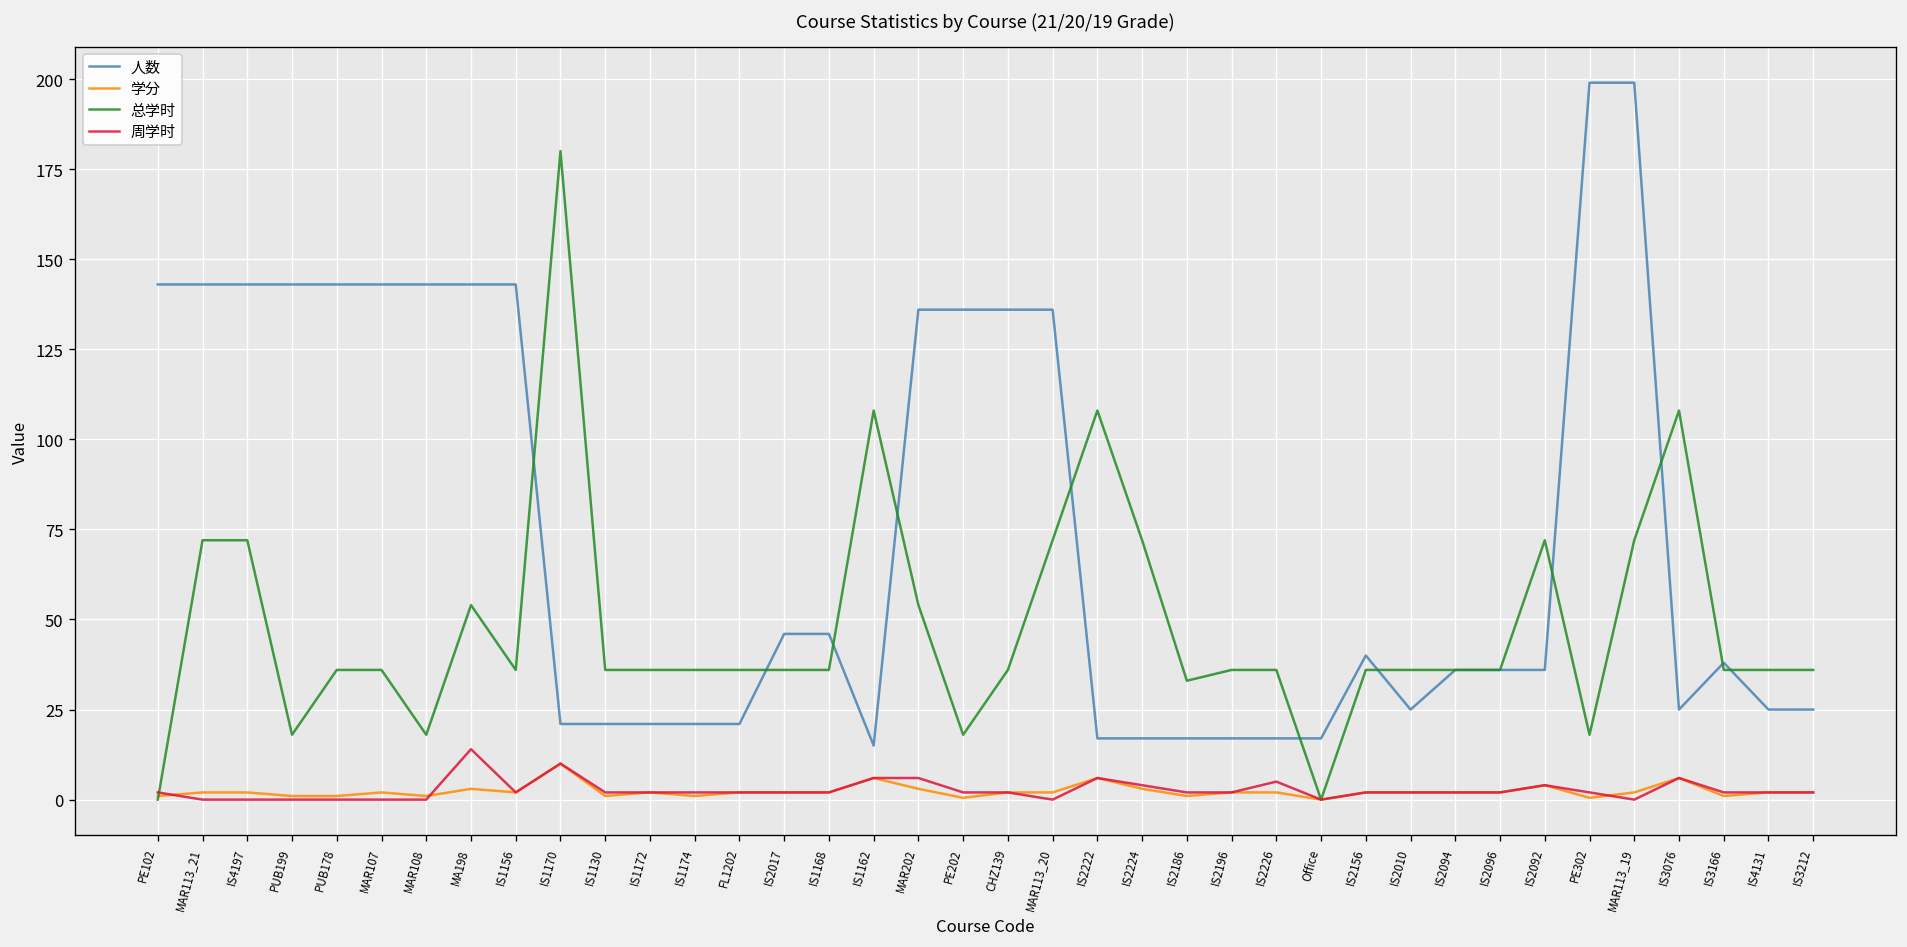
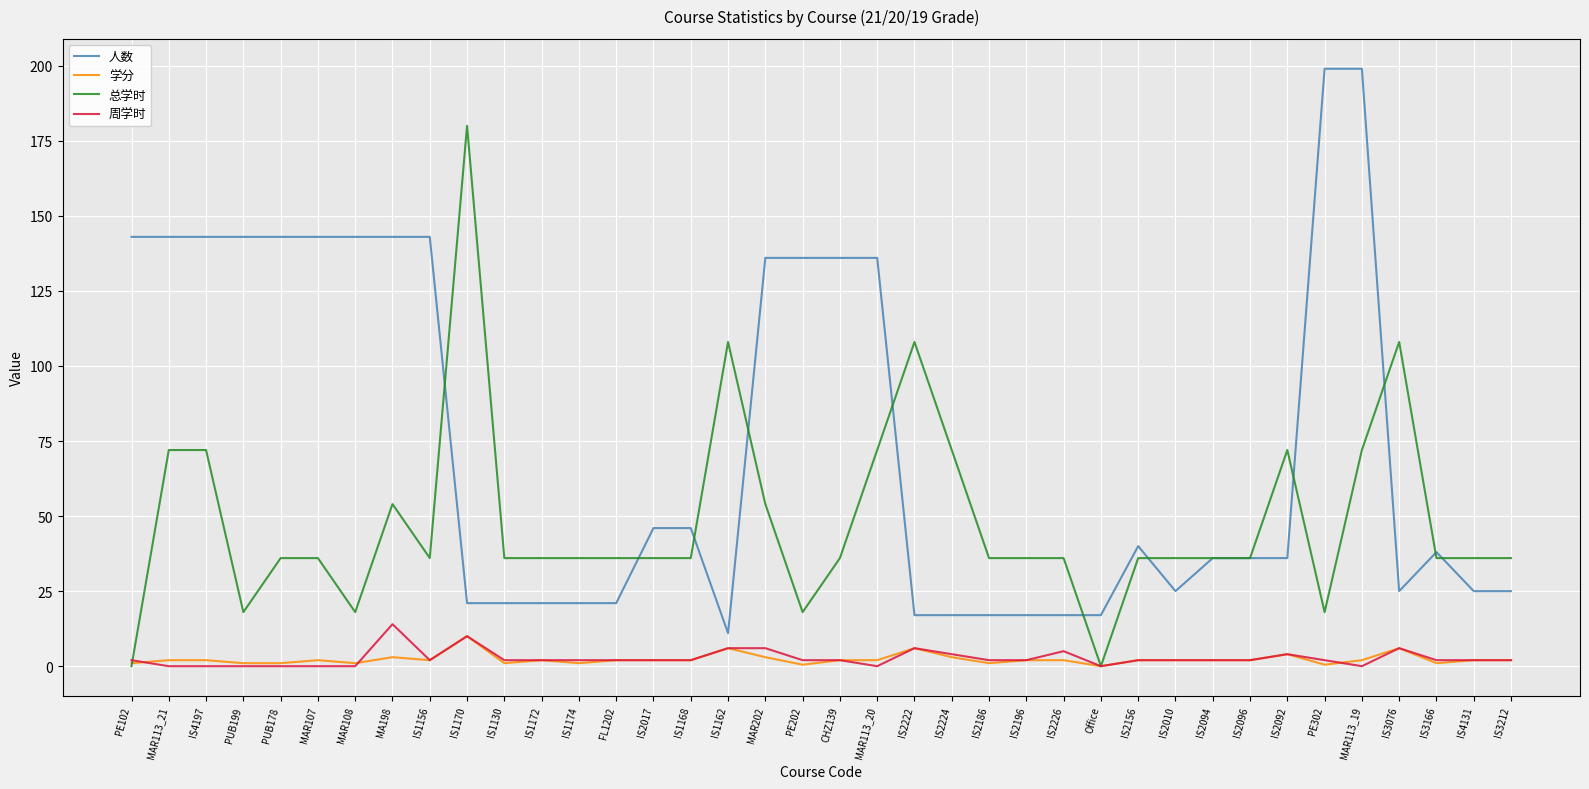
  {
    "人数": {
      "PE102": 143,
      "MAR113_21": 143,
      "IS4197": 143,
      "PUB199": 143,
      "PUB178": 143,
      "MAR107": 143,
      "MAR108": 143,
      "MA198": 143,
      "IS1156": 143,
      "IS1170": 21,
      "IS1130": 21,
      "IS1172": 21,
      "IS1174": 21,
      "FL1202": 21,
      "IS2017": 46,
      "IS1168": 46,
-     "IS1162": 15,
+     "IS1162": 11,
      "MAR202": 136,
      "PE202": 136,
      "CHZ139": 136,
      "MAR113_20": 136,
      "IS2222": 17,
      "IS2224": 17,
      "IS2186": 17,
      "IS2196": 17,
      "IS2226": 17,
      "Office": 17,
      "IS2156": 40,
      "IS2010": 25,
      "IS2092": 36,
      "PE302": 199,
      "MAR113_19": 199,
      "IS3076": 25,
      "IS3166": 38,
      "IS4131": 25,
      "IS3212": 25
    },
    "学分": {
      "PE102": 1,
      "MAR113_21": 2,
      "IS4197": 2,
      "PUB199": 1,
      "PUB178": 1,
      "MAR107": 2,
      "MAR108": 1,
      "MA198": 3,
      "IS1130": 1,
      "IS1174": 1,
      "MAR202": 3,
      "PE202": 1,
      "MAR113_20": 2,
      "IS2224": 3,
      "IS2186": 1,
      "IS2226": 2,
      "PE302": 1,
      "MAR113_19": 2,
      "IS3166": 1
    },
    "总学时": {
      "PE102": 0,
      "MAR113_21": 72,
      "IS4197": 72,
      "PUB199": 18,
      "PUB178": 36,
      "MAR107": 36,
      "MAR108": 18,
      "MA198": 54,
      "IS1156": 36,
      "IS1170": 180,
      "IS1130": 36,
      "IS1172": 36,
      "IS1174": 36,
      "FL1202": 36,
      "IS2017": 36,
      "IS1168": 36,
      "IS1162": 108,
      "MAR202": 54,
      "PE202": 18,
      "CHZ139": 36,
      "MAR113_20": 72,
      "IS2222": 108,
      "IS2224": 72,
-     "IS2186": 33,
+     "IS2186": 36,
      "IS2196": 36,
      "IS2226": 36,
      "IS2156": 36,
      "IS2010": 36,
      "IS2092": 72,
      "PE302": 18,
      "MAR113_19": 72,
      "IS3076": 108,
      "IS3166": 36,
      "IS4131": 36,
      "IS3212": 36
    },
    "周学时": {
      "PE102": 2,
      "MAR113_21": 0,
      "IS4197": 0,
      "PUB199": 0,
      "PUB178": 0,
      "MAR107": 0,
      "MAR108": 0,
      "MA198": 14,
      "IS1130": 2,
      "IS1174": 2,
      "MAR202": 6,
      "PE202": 2,
      "MAR113_20": 0,
      "IS2224": 4,
      "IS2186": 2,
      "IS2226": 5,
      "PE302": 2,
      "MAR113_19": 0,
      "IS3166": 2
    }
  }
